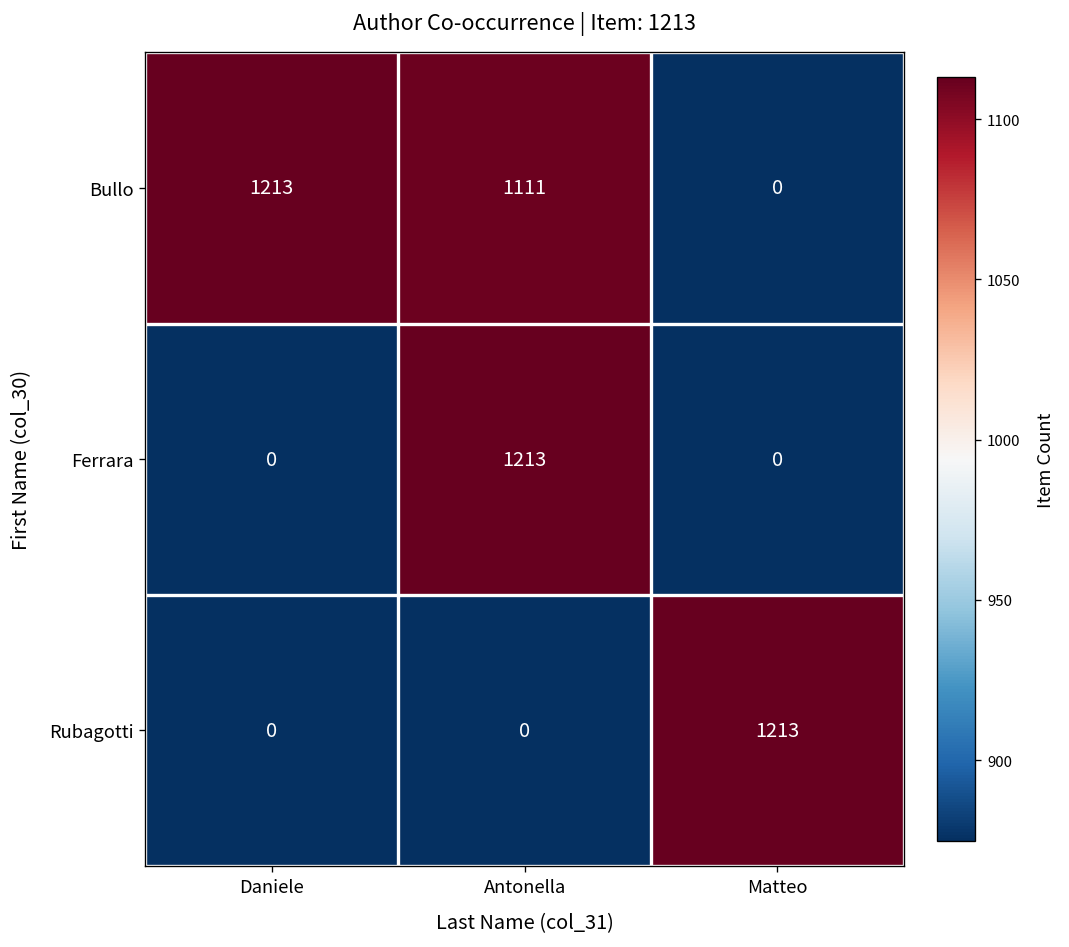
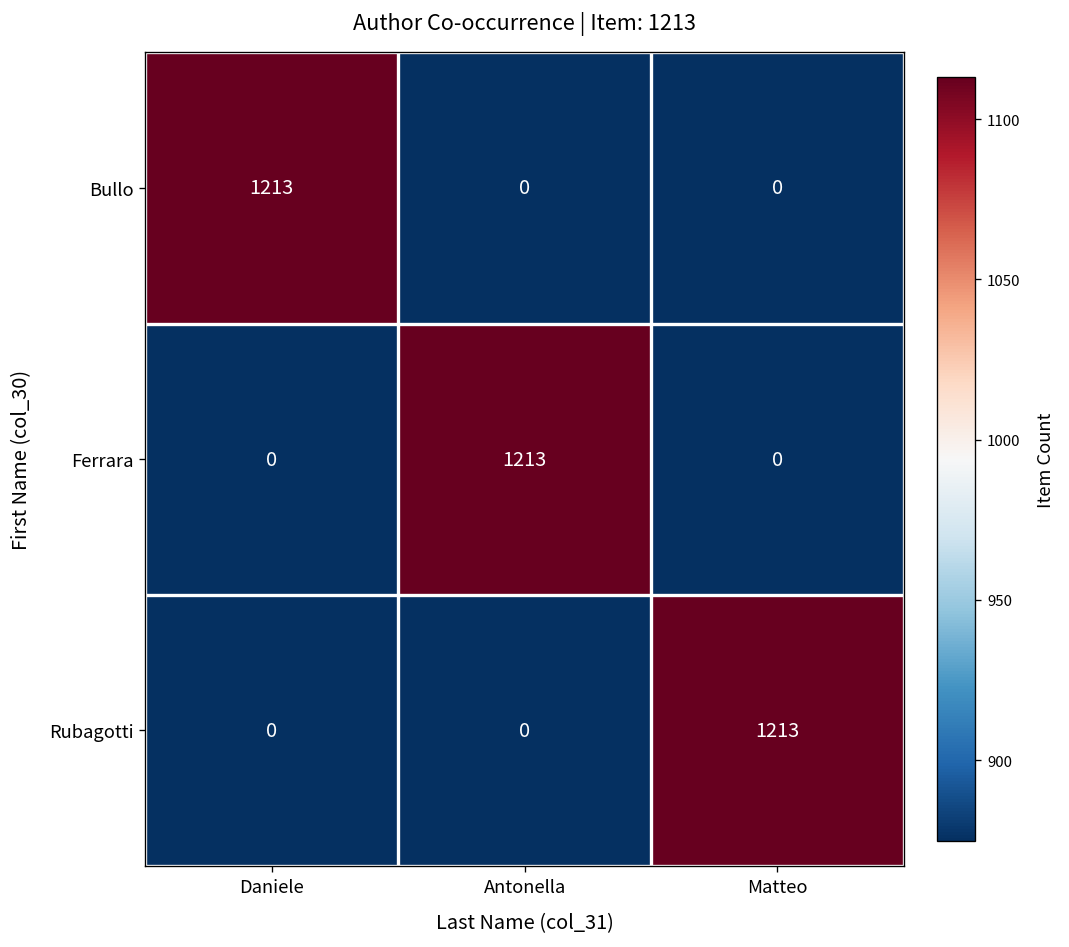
  {
    "Bullo": {
      "Daniele": 1213,
-     "Antonella": 1111,
+     "Antonella": 0,
      "Matteo": 0
    },
    "Ferrara": {
      "Daniele": 0,
      "Antonella": 1213,
      "Matteo": 0
    },
    "Rubagotti": {
      "Daniele": 0,
      "Antonella": 0,
      "Matteo": 1213
    }
  }
